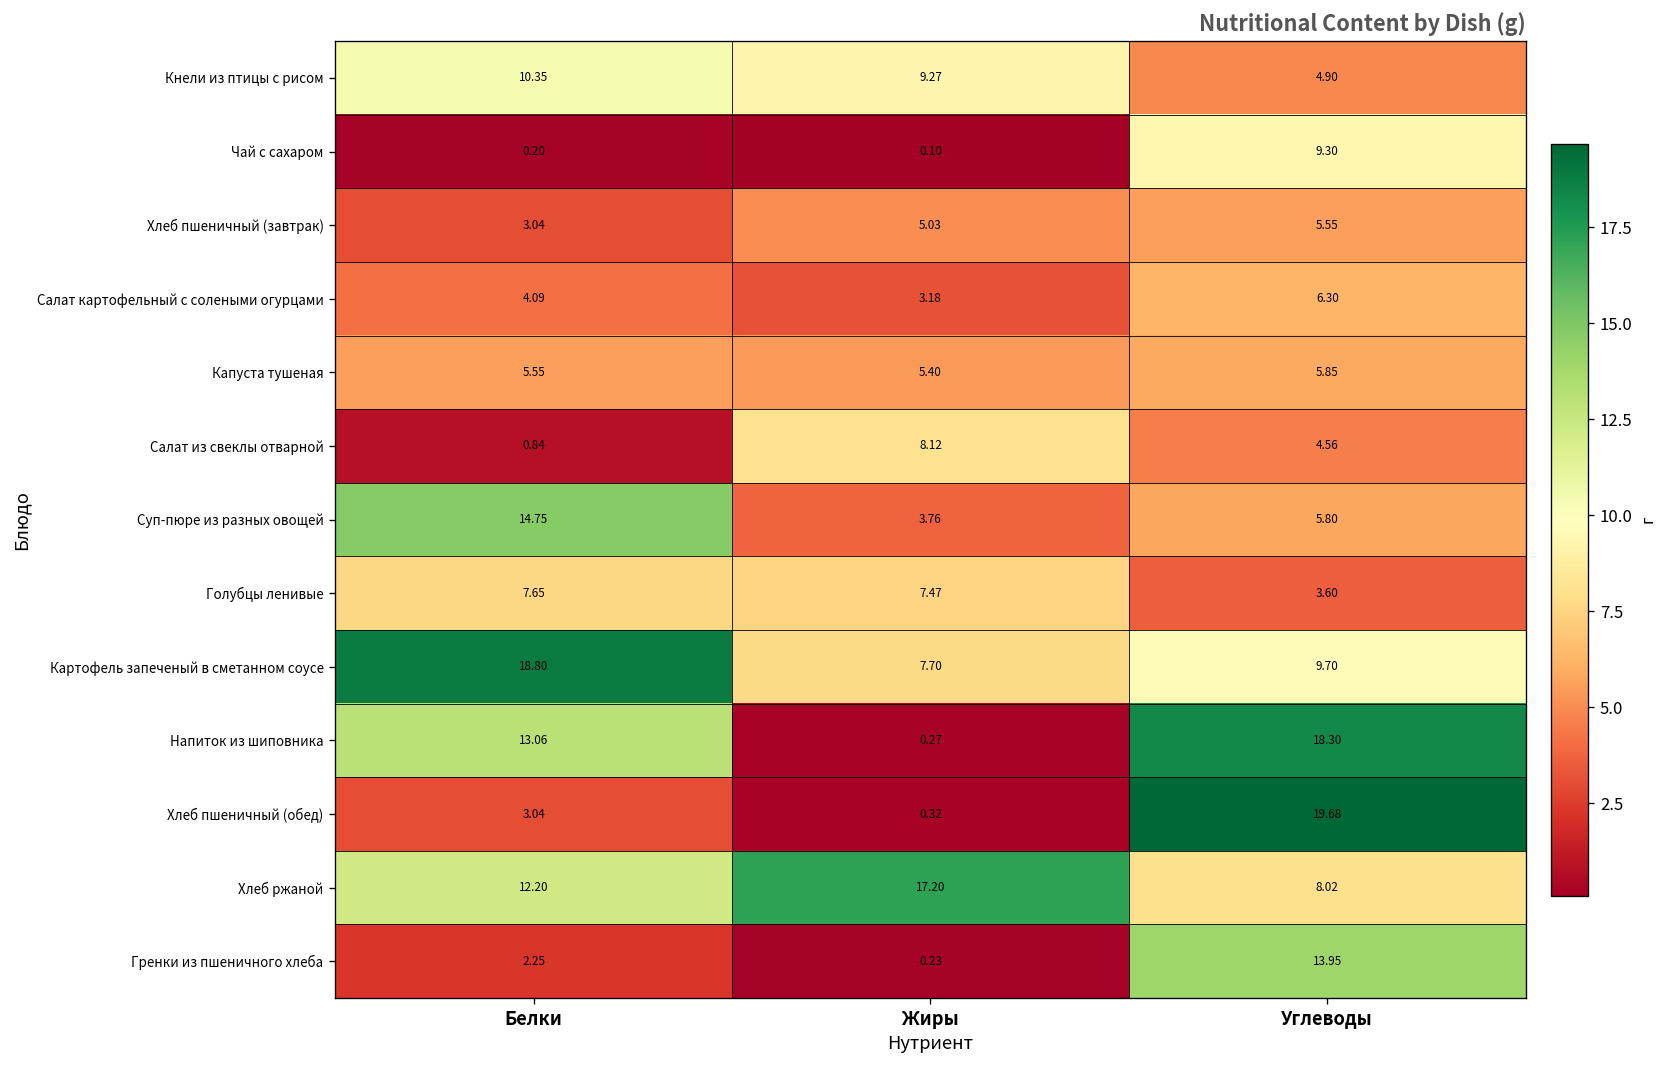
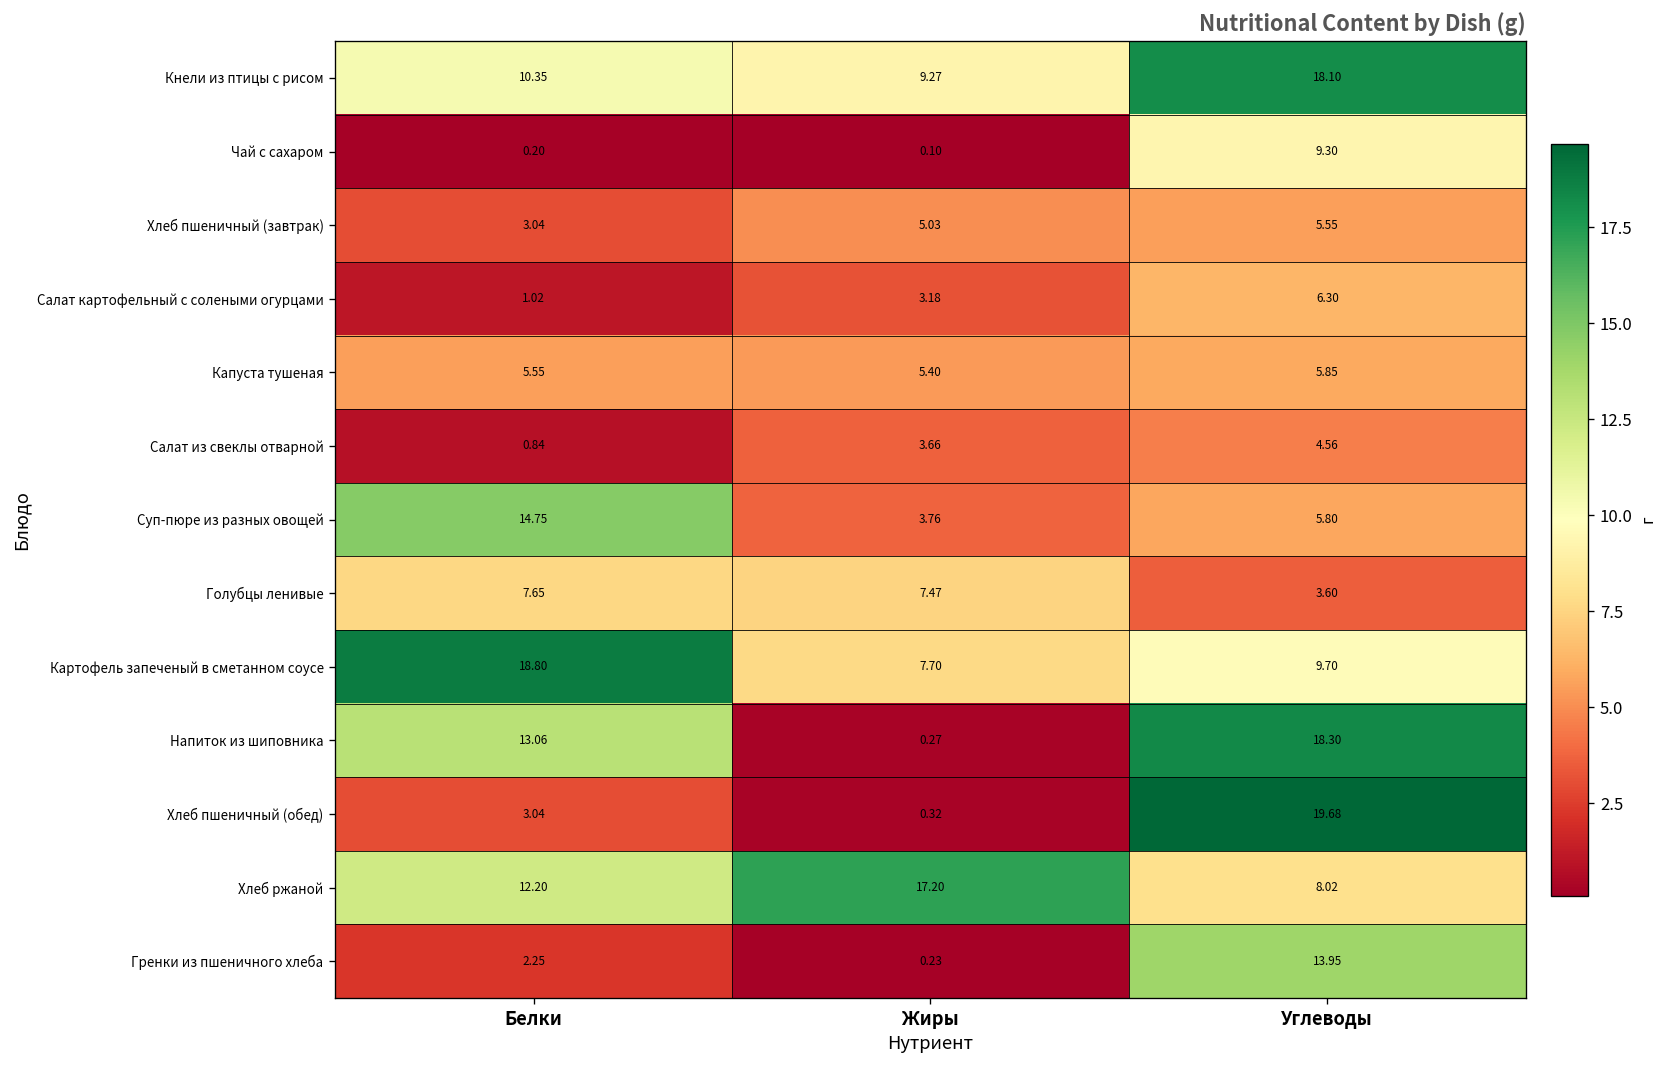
  {
    "Кнели из птицы с рисом": {
      "Белки": 10.35,
      "Жиры": 9.27,
-     "Углеводы": 4.90
+     "Углеводы": 18.10
    },
    "Чай с сахаром": {
      "Белки": 0.20,
      "Жиры": 0.10,
      "Углеводы": 9.30
    },
    "Хлеб пшеничный (завтрак)": {
      "Белки": 3.04,
      "Жиры": 5.03,
      "Углеводы": 5.55
    },
    "Салат картофельный с солеными огурцами": {
-     "Белки": 4.09,
+     "Белки": 1.02,
      "Жиры": 3.18,
      "Углеводы": 6.30
    },
    "Капуста тушеная": {
      "Белки": 5.55,
      "Жиры": 5.40,
      "Углеводы": 5.85
    },
    "Салат из свеклы отварной": {
      "Белки": 0.84,
-     "Жиры": 8.12,
+     "Жиры": 3.66,
      "Углеводы": 4.56
    },
    "Суп-пюре из разных овощей": {
      "Белки": 14.75,
      "Жиры": 3.76,
      "Углеводы": 5.80
    },
    "Голубцы ленивые": {
      "Белки": 7.65,
      "Жиры": 7.47,
      "Углеводы": 3.60
    },
    "Картофель запеченый в сметанном соусе": {
      "Белки": 18.80,
      "Жиры": 7.70,
      "Углеводы": 9.70
    },
    "Напиток из шиповника": {
      "Белки": 13.06,
      "Жиры": 0.27,
      "Углеводы": 18.30
    },
    "Хлеб пшеничный (обед)": {
      "Белки": 3.04,
      "Жиры": 0.32,
      "Углеводы": 19.68
    },
    "Хлеб ржаной": {
      "Белки": 12.20,
      "Жиры": 17.20,
      "Углеводы": 8.02
    },
    "Гренки из пшеничного хлеба": {
      "Белки": 2.25,
      "Жиры": 0.23,
      "Углеводы": 13.95
    }
  }
